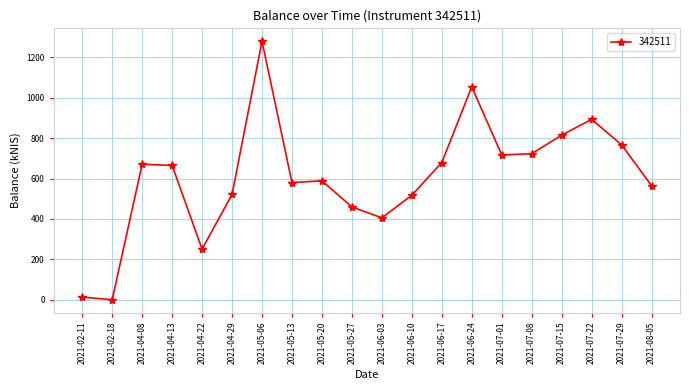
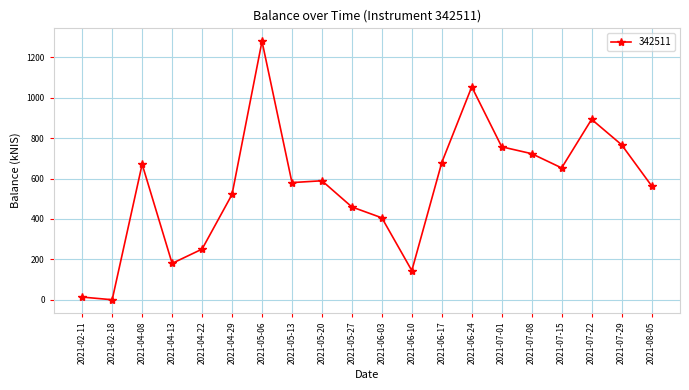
  {
    "2021-02-11": 10,
    "2021-02-18": 0,
    "2021-04-08": 670,
-   "2021-04-13": 660,
+   "2021-04-13": 180,
    "2021-04-22": 250,
    "2021-04-29": 520,
    "2021-05-06": 1280,
    "2021-05-13": 580,
    "2021-05-20": 590,
    "2021-05-27": 460,
    "2021-06-03": 410,
-   "2021-06-10": 520,
+   "2021-06-10": 140,
    "2021-06-17": 680,
    "2021-06-24": 1050,
-   "2021-07-01": 720,
+   "2021-07-01": 760,
    "2021-07-08": 720,
-   "2021-07-15": 810,
+   "2021-07-15": 650,
    "2021-07-22": 890,
    "2021-07-29": 770,
    "2021-08-05": 560
  }
